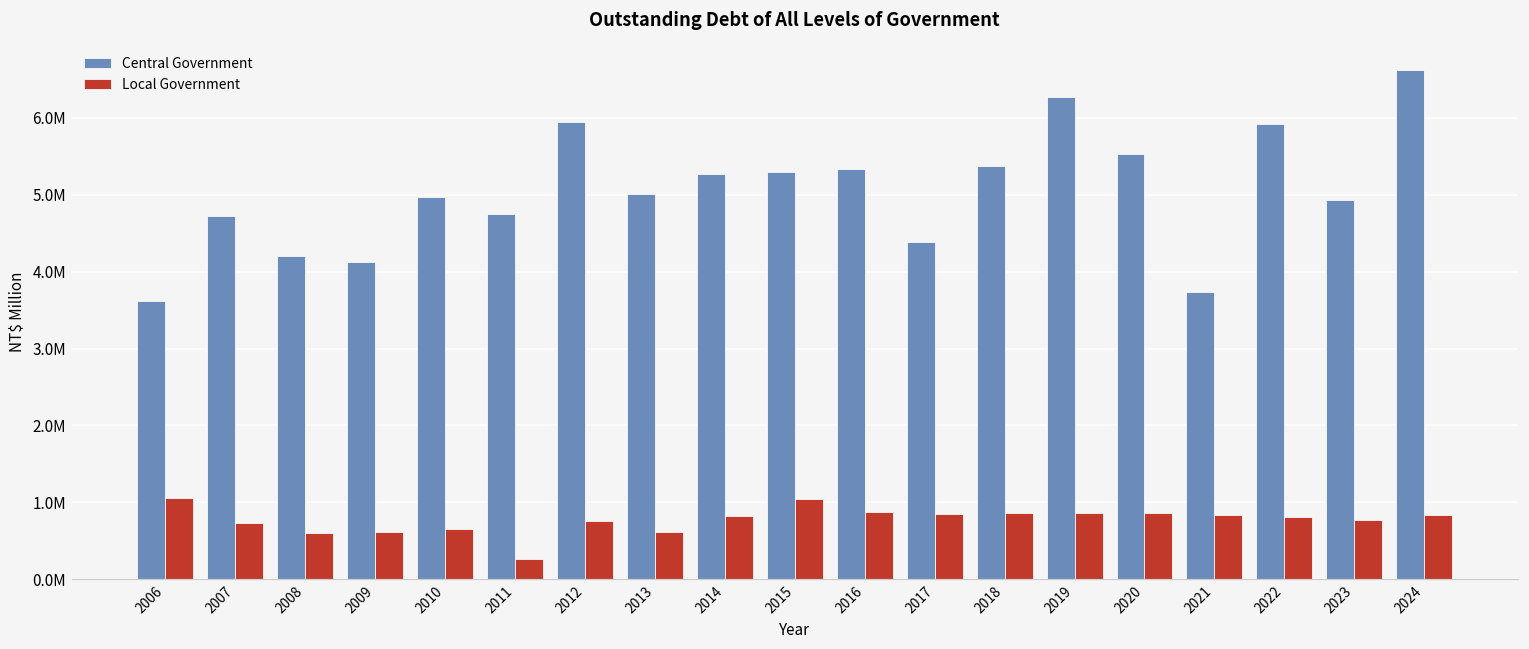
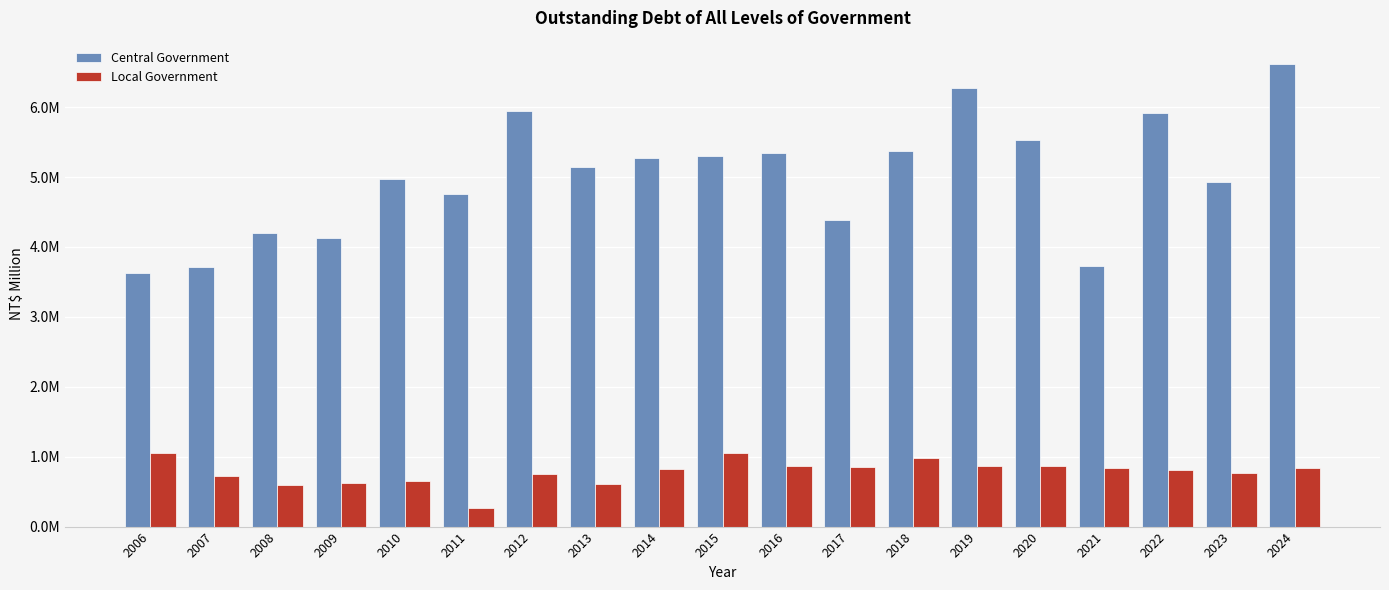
  {
    "Central Government": {
      "2006": 3600000,
-     "2007": 4700000,
+     "2007": 3700000,
      "2008": 4200000,
      "2009": 4100000,
      "2010": 5000000,
      "2011": 4800000,
      "2012": 5900000,
-     "2013": 5000000,
+     "2013": 5100000,
      "2014": 5300000,
      "2015": 5300000,
      "2016": 5300000,
      "2017": 4400000,
      "2018": 5400000,
      "2019": 6300000,
      "2020": 5500000,
      "2021": 3700000,
      "2022": 5900000,
      "2023": 4900000,
      "2024": 6600000
    },
    "Local Government": {
      "2006": 1100000,
      "2007": 700000,
      "2008": 600000,
      "2009": 600000,
      "2010": 700000,
      "2011": 300000,
      "2012": 800000,
      "2013": 600000,
      "2014": 800000,
      "2015": 1000000,
      "2016": 900000,
      "2017": 900000,
-     "2018": 900000,
+     "2018": 1000000,
      "2019": 900000,
      "2020": 900000,
      "2021": 800000,
      "2022": 800000,
      "2023": 800000,
      "2024": 800000
    }
  }
